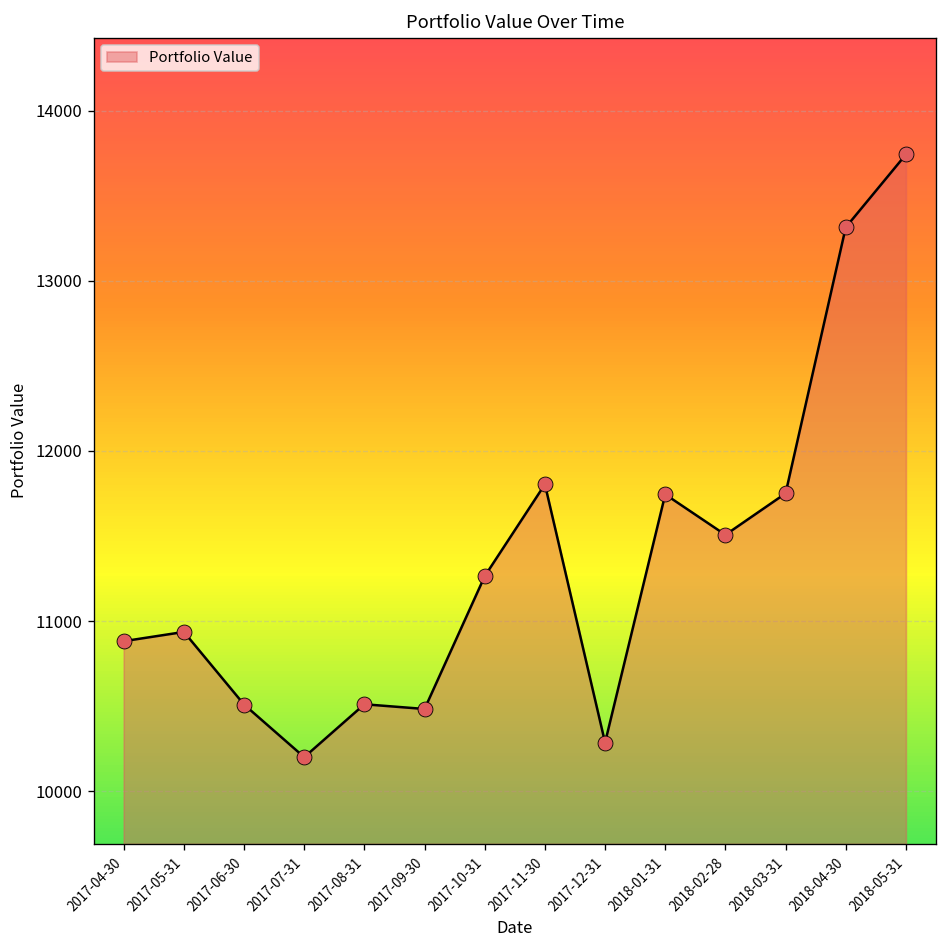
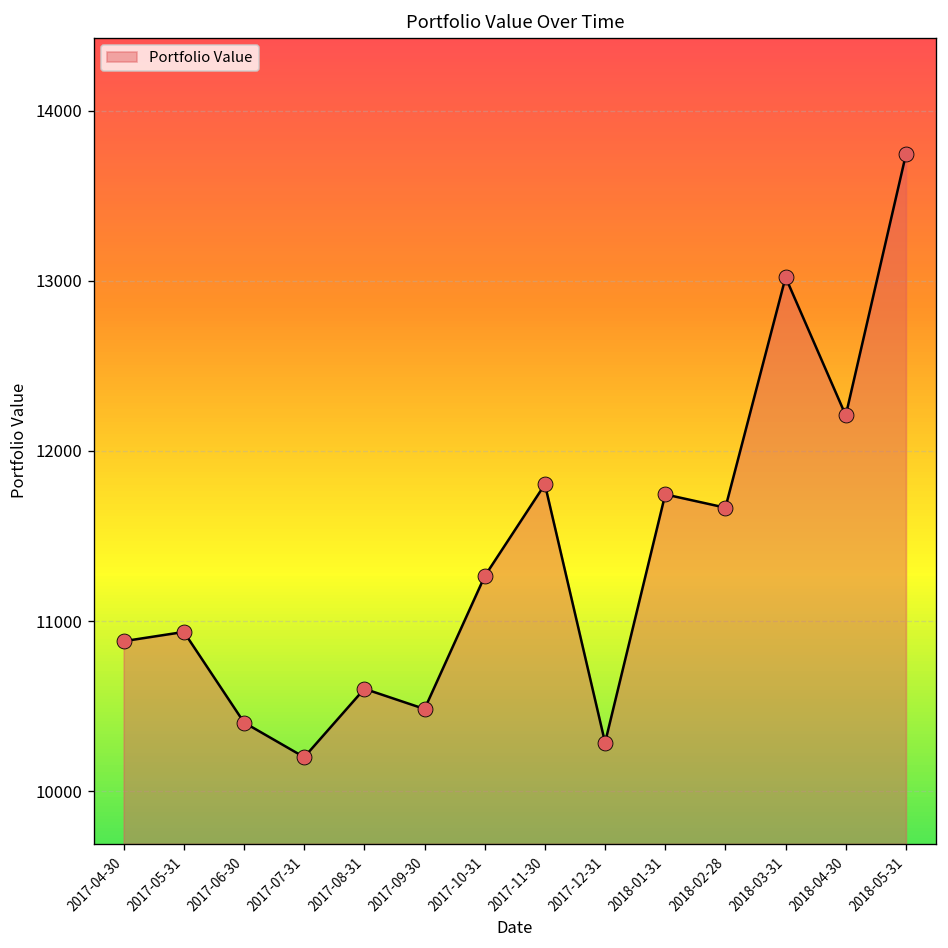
  {
    "2017-04-30": 10880,
    "2017-05-31": 10940,
-   "2017-06-30": 10510,
+   "2017-06-30": 10400,
    "2017-07-31": 10200,
-   "2017-08-31": 10510,
+   "2017-08-31": 10600,
    "2017-09-30": 10480,
    "2017-10-31": 11260,
    "2017-11-30": 11800,
    "2017-12-31": 10290,
    "2018-01-31": 11740,
-   "2018-02-28": 11510,
-   "2018-03-31": 11750,
-   "2018-04-30": 13310,
+   "2018-02-28": 11670,
+   "2018-03-31": 13020,
+   "2018-04-30": 12210,
    "2018-05-31": 13740
  }
